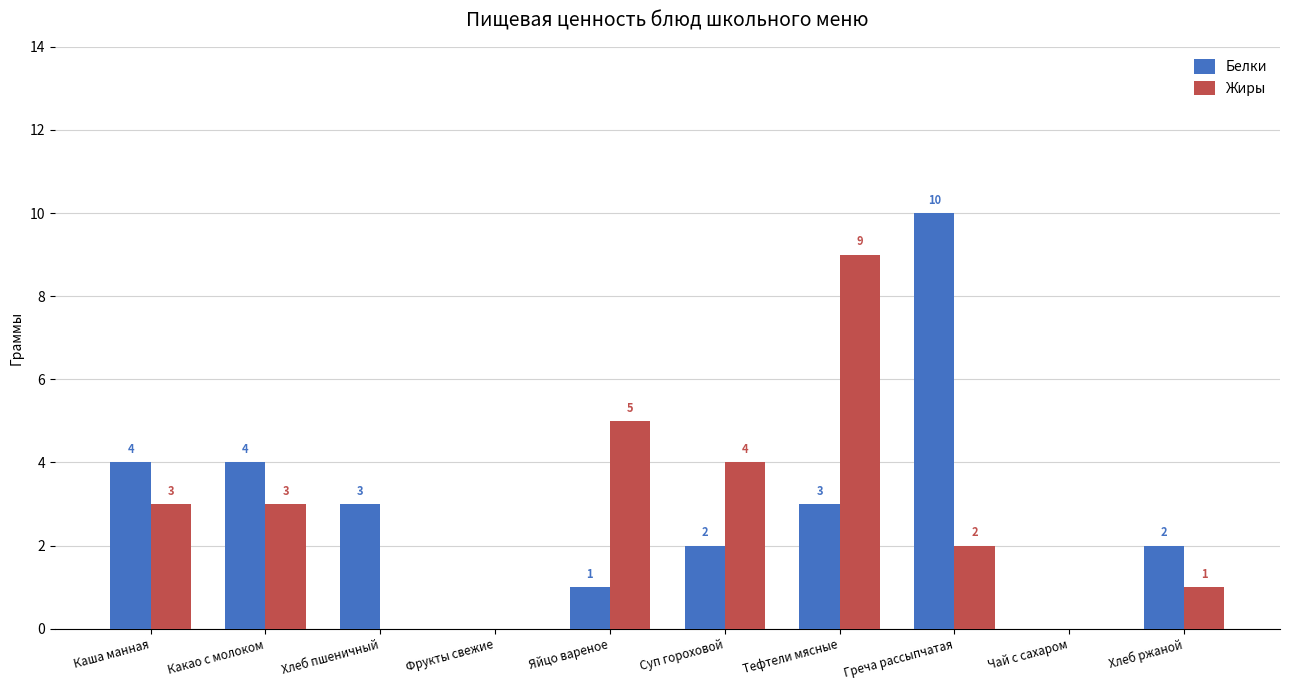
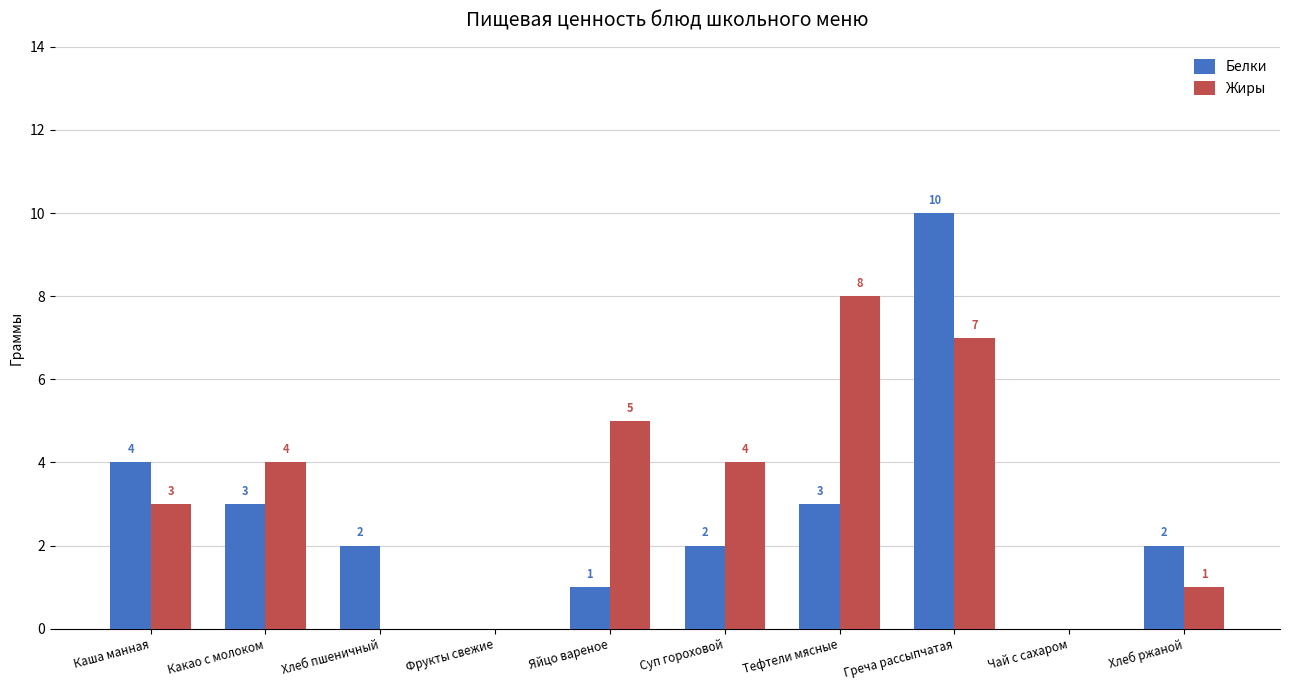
  {
    "Белки": {
      "Каша манная": 4,
-     "Какао с молоком": 4,
-     "Хлеб пшеничный": 3,
+     "Какао с молоком": 3,
+     "Хлеб пшеничный": 2,
      "Яйцо вареное": 1,
      "Суп гороховой": 2,
      "Тефтели мясные": 3,
      "Греча рассыпчатая": 10,
      "Хлеб ржаной": 2
    },
    "Жиры": {
      "Каша манная": 3,
-     "Какао с молоком": 3,
+     "Какао с молоком": 4,
      "Яйцо вареное": 5,
      "Суп гороховой": 4,
-     "Тефтели мясные": 9,
-     "Греча рассыпчатая": 2,
+     "Тефтели мясные": 8,
+     "Греча рассыпчатая": 7,
      "Хлеб ржаной": 1
    }
  }
